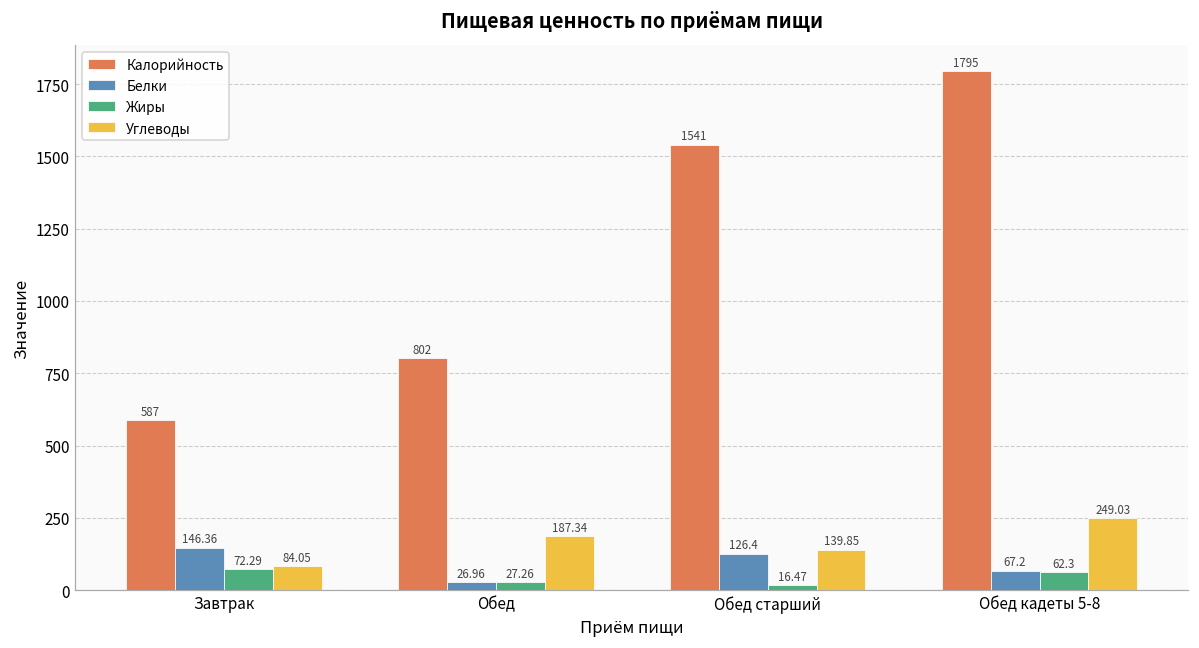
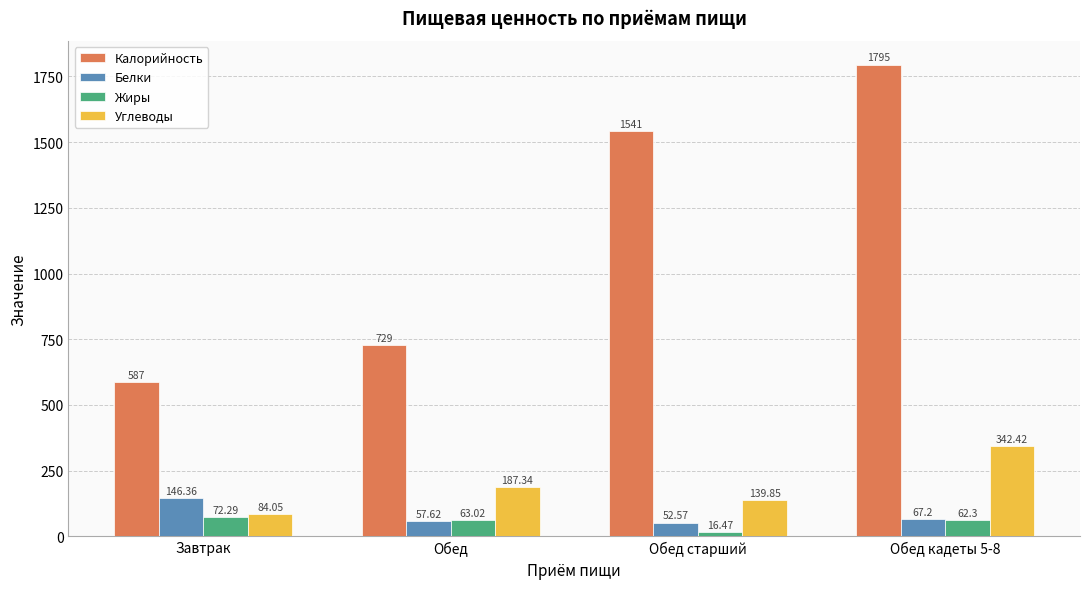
  {
    "Калорийность": {
      "Завтрак": 587,
-     "Обед": 802,
+     "Обед": 729,
      "Обед старший": 1541,
      "Обед кадеты 5-8": 1795
    },
    "Белки": {
      "Завтрак": 146.36,
-     "Обед": 26.96,
-     "Обед старший": 126.4,
+     "Обед": 57.62,
+     "Обед старший": 52.57,
      "Обед кадеты 5-8": 67.2
    },
    "Жиры": {
      "Завтрак": 72.29,
-     "Обед": 27.26,
+     "Обед": 63.02,
      "Обед старший": 16.47,
      "Обед кадеты 5-8": 62.3
    },
    "Углеводы": {
      "Завтрак": 84.05,
      "Обед": 187.34,
      "Обед старший": 139.85,
-     "Обед кадеты 5-8": 249.03
+     "Обед кадеты 5-8": 342.42
    }
  }
